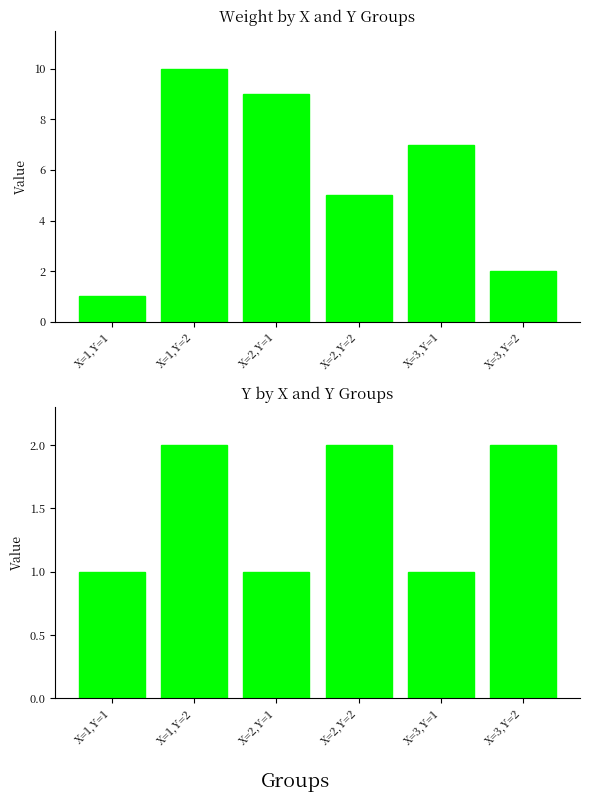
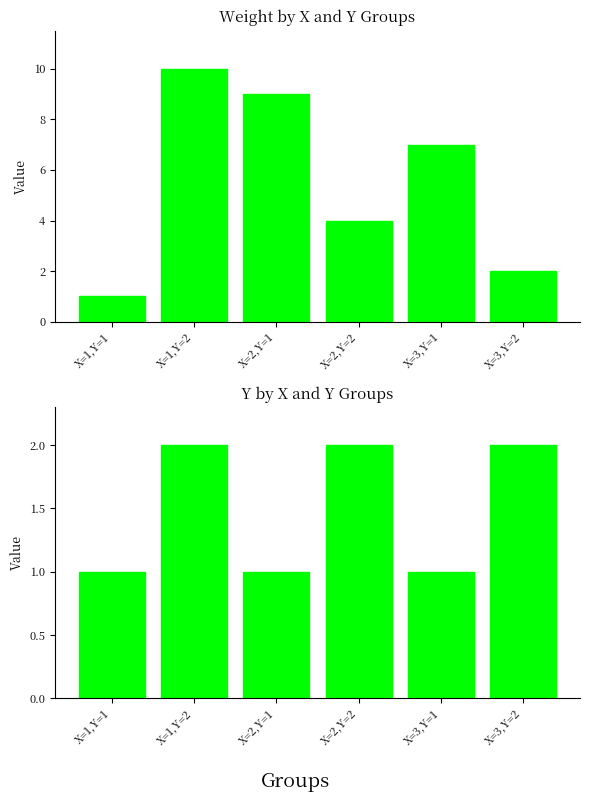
  {
    "Weight by X and Y Groups": {
      "X=1,Y=1": 1,
      "X=1,Y=2": 10,
      "X=2,Y=1": 9,
-     "X=2,Y=2": 5,
+     "X=2,Y=2": 4,
      "X=3,Y=1": 7,
      "X=3,Y=2": 2
    },
    "Y by X and Y Groups": {
      "X=1,Y=1": 1.00,
      "X=1,Y=2": 2.00,
      "X=2,Y=1": 1.00,
      "X=2,Y=2": 2.00,
      "X=3,Y=1": 1.00,
      "X=3,Y=2": 2.00
    }
  }
